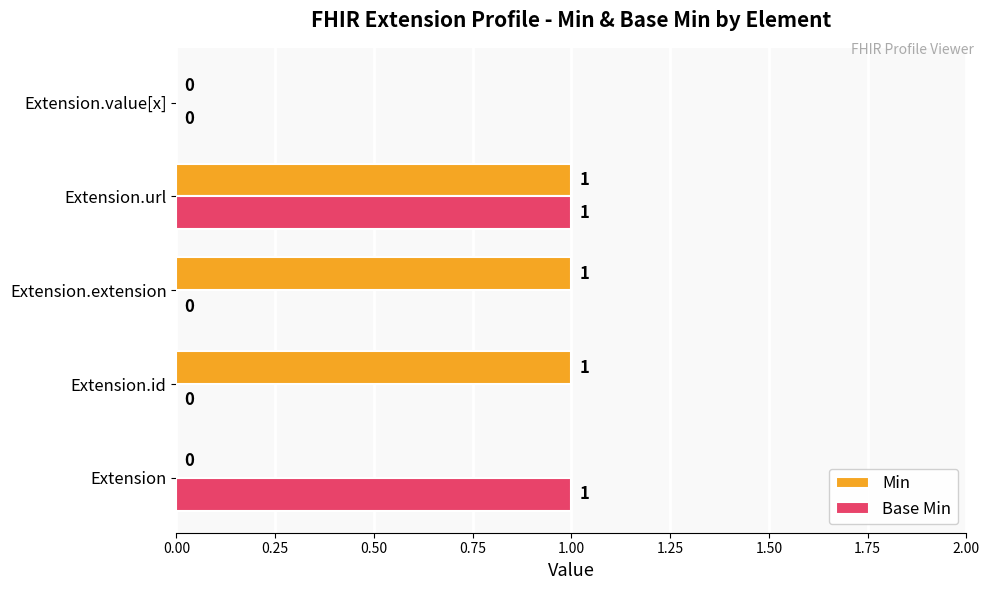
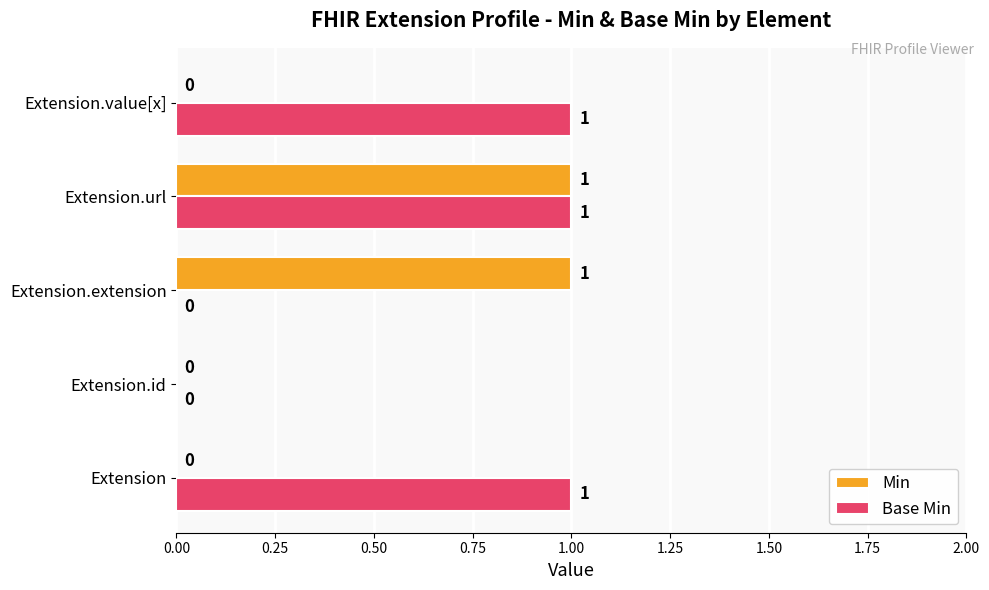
  {
    "Min": {
      "Extension.value[x]": 0,
      "Extension.url": 1,
      "Extension.extension": 1,
-     "Extension.id": 1,
+     "Extension.id": 0,
      "Extension": 0
    },
    "Base Min": {
-     "Extension.value[x]": 0,
+     "Extension.value[x]": 1,
      "Extension.url": 1,
      "Extension.extension": 0,
      "Extension.id": 0,
      "Extension": 1
    }
  }
